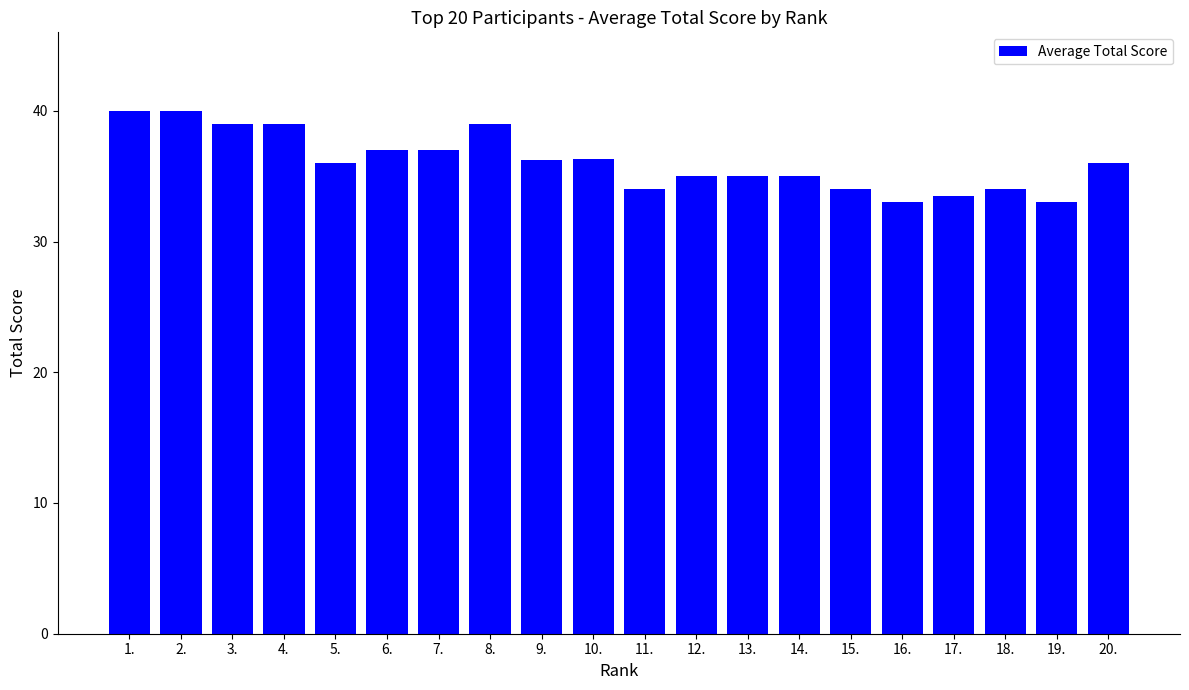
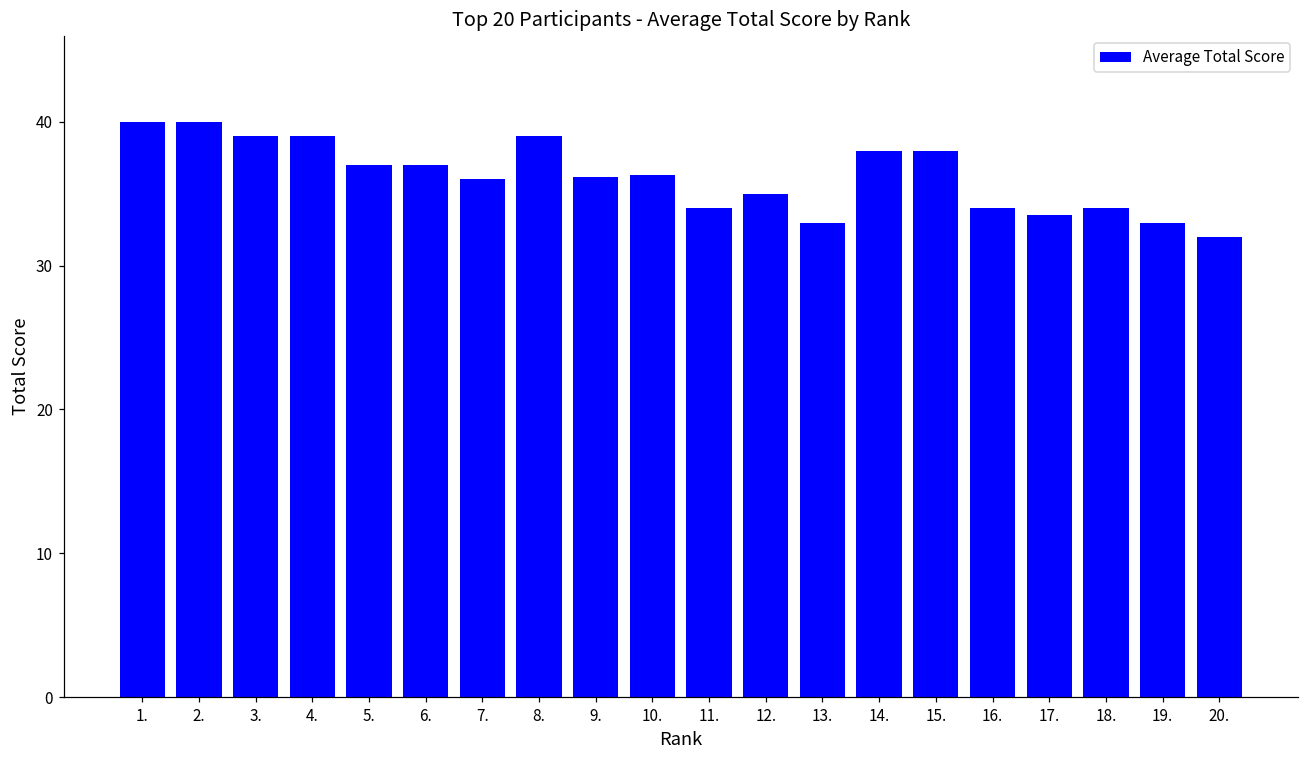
  {
    "1.": 40,
    "2.": 40,
    "3.": 39,
    "4.": 39,
-   "5.": 36,
+   "5.": 37,
    "6.": 37,
-   "7.": 37,
+   "7.": 36,
    "8.": 39,
    "9.": 36.2,
    "10.": 36.3,
    "11.": 34,
    "12.": 35,
-   "13.": 35,
-   "14.": 35,
-   "15.": 34,
-   "16.": 33,
+   "13.": 33,
+   "14.": 38,
+   "15.": 38,
+   "16.": 34,
    "17.": 33.5,
    "18.": 34,
    "19.": 33,
-   "20.": 36
+   "20.": 32
  }
